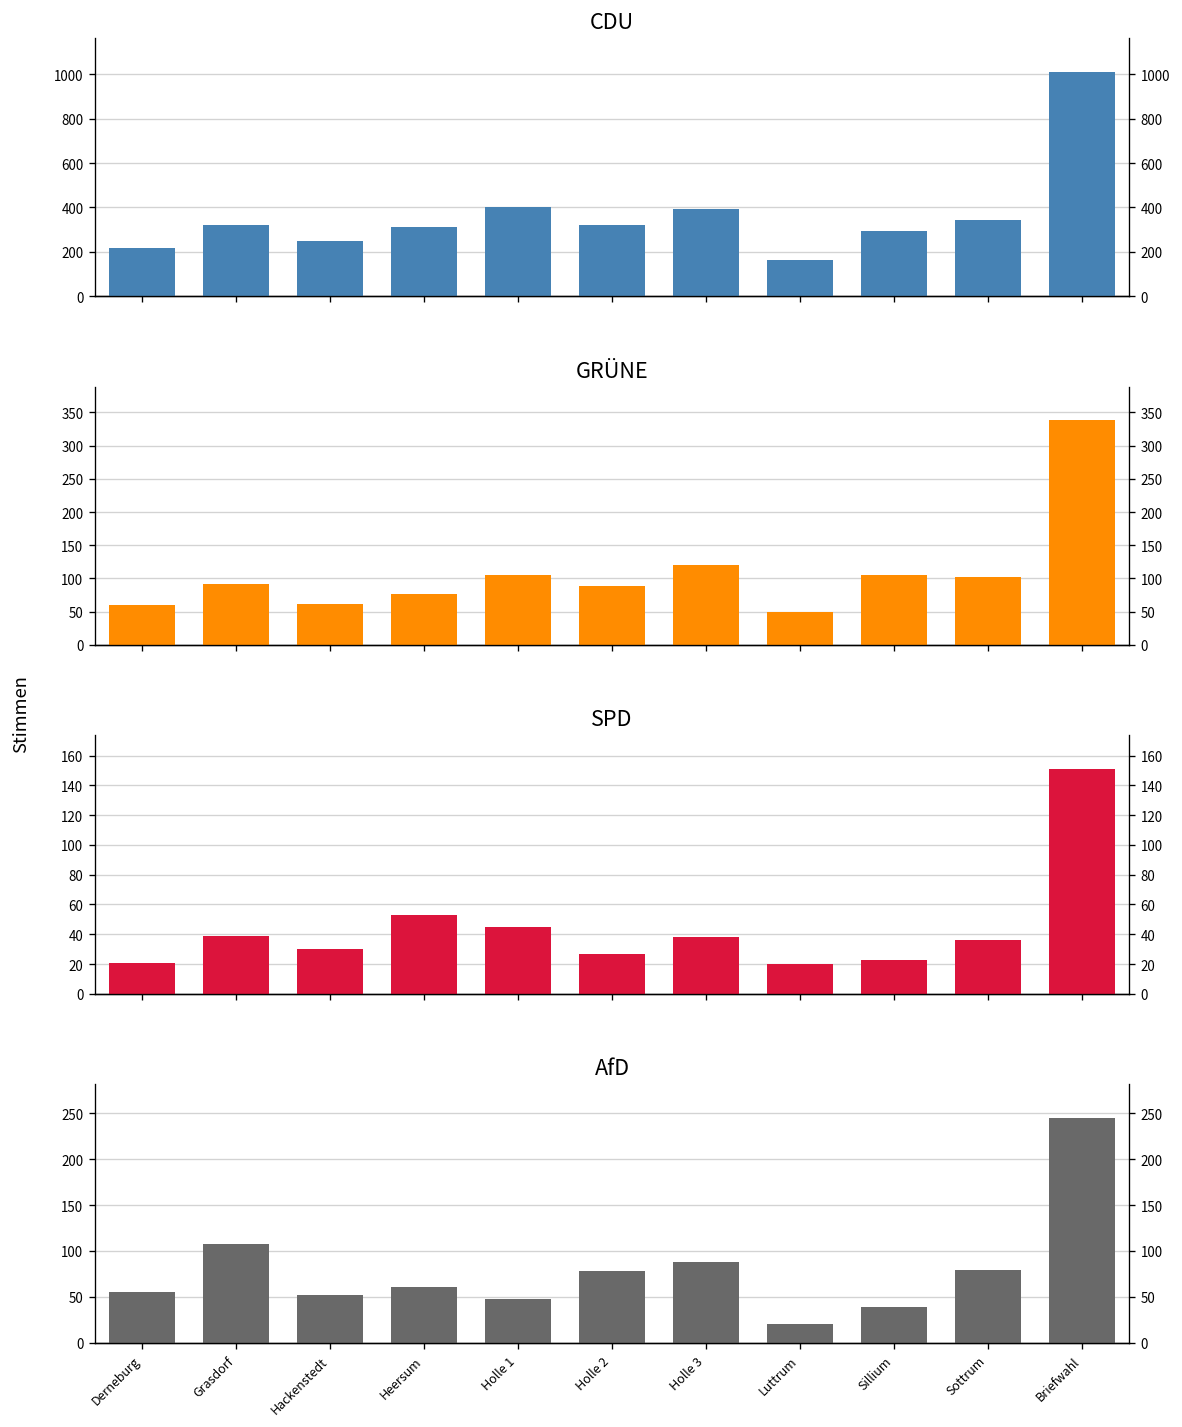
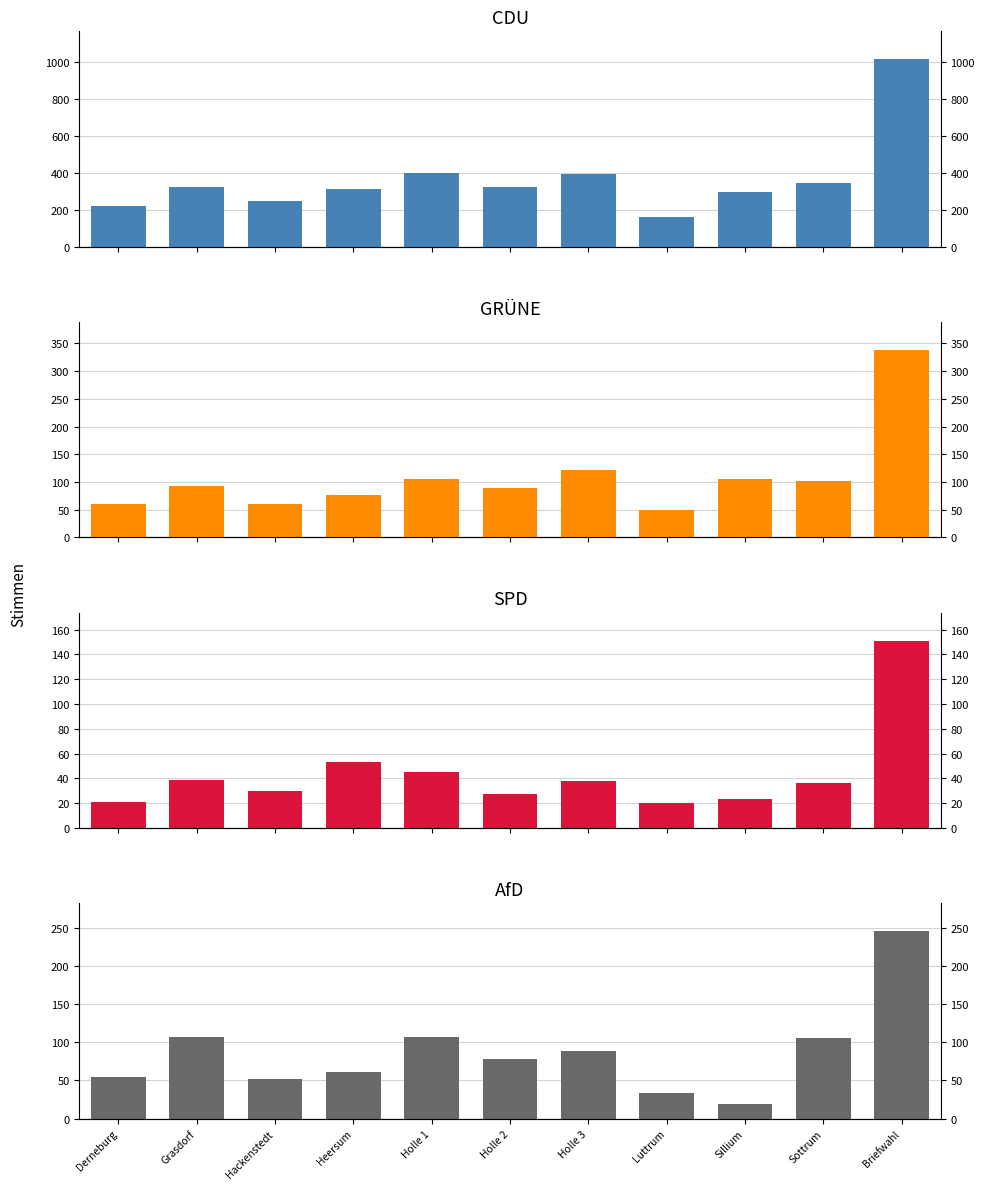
  {
    "AfD": {
      "Derneburg": 60,
      "Grasdorf": 110,
      "Hackenstedt": 50,
      "Heersum": 60,
-     "Holle 1": 50,
+     "Holle 1": 110,
      "Holle 2": 80,
      "Holle 3": 90,
-     "Luttrum": 20,
-     "Sillium": 40,
-     "Sottrum": 80,
+     "Luttrum": 30,
+     "Sillium": 20,
+     "Sottrum": 110,
      "Briefwahl": 250
    }
  }
